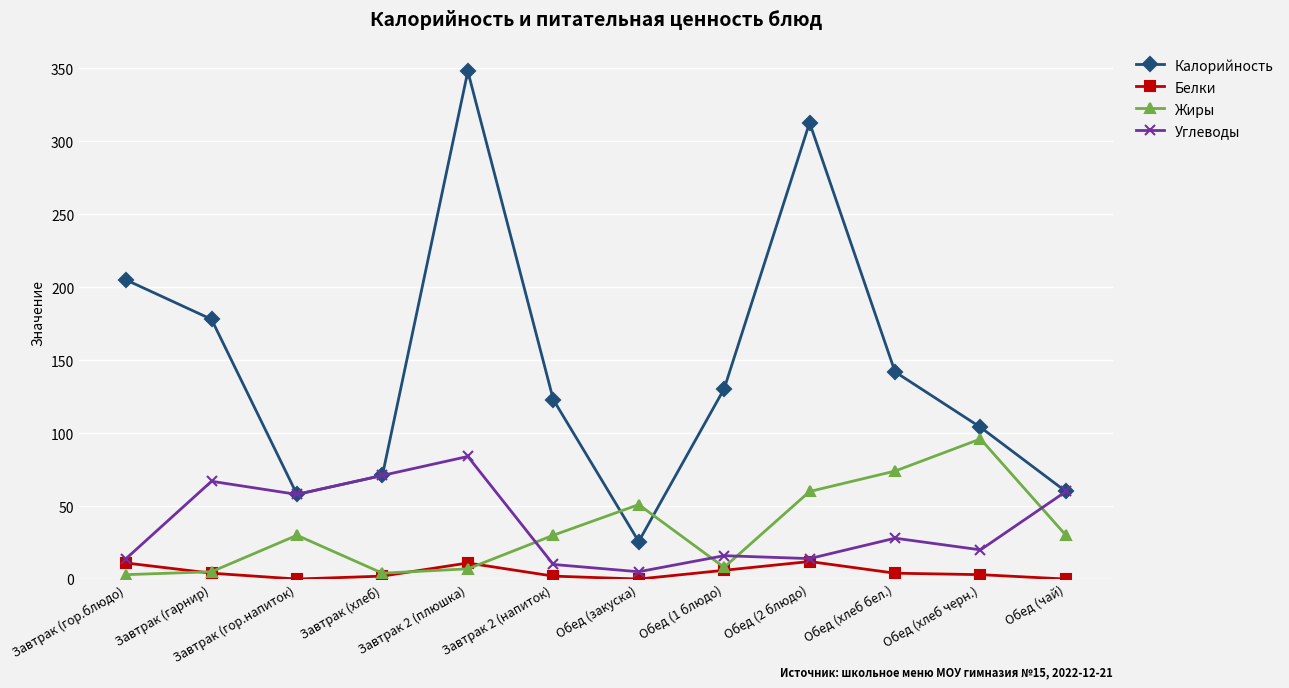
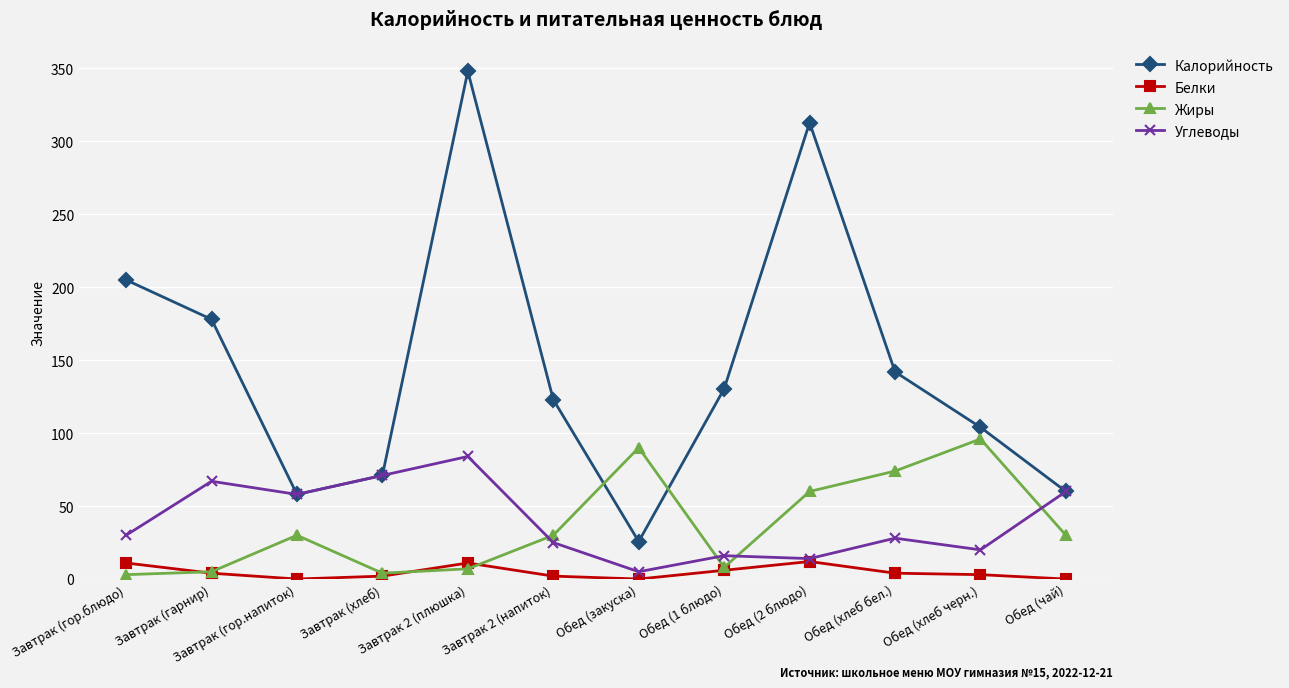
  {
    "Калорийность": {
      "Завтрак (гор.блюдо)": 205,
      "Завтрак (гарнир)": 178,
      "Завтрак 2 (плюшка)": 348,
      "Завтрак 2 (напиток)": 123,
      "Обед (закуска)": 26,
      "Обед (1 блюдо)": 130,
      "Обед (2 блюдо)": 313,
      "Обед (хлеб бел.)": 142,
      "Обед (хлеб черн.)": 104
    },
    "Белки": {
      "Завтрак (гор.блюдо)": 11,
      "Завтрак (гор.напиток)": 0,
      "Завтрак (хлеб)": 2,
      "Завтрак 2 (плюшка)": 11,
      "Завтрак 2 (напиток)": 2,
      "Обед (закуска)": 0,
      "Обед (1 блюдо)": 6,
      "Обед (2 блюдо)": 12,
      "Обед (хлеб бел.)": 4,
      "Обед (хлеб черн.)": 3,
      "Обед (чай)": 0
    },
    "Жиры": {
      "Завтрак (гор.блюдо)": 3,
      "Завтрак (гор.напиток)": 30,
      "Завтрак (хлеб)": 4,
      "Завтрак 2 (плюшка)": 7,
      "Завтрак 2 (напиток)": 30,
-     "Обед (закуска)": 51,
+     "Обед (закуска)": 90,
      "Обед (1 блюдо)": 8,
      "Обед (2 блюдо)": 60,
      "Обед (хлеб бел.)": 74,
      "Обед (хлеб черн.)": 96,
      "Обед (чай)": 30
    },
    "Углеводы": {
-     "Завтрак (гор.блюдо)": 14,
+     "Завтрак (гор.блюдо)": 30,
      "Завтрак (гарнир)": 67,
      "Завтрак 2 (плюшка)": 84,
-     "Завтрак 2 (напиток)": 10,
+     "Завтрак 2 (напиток)": 25,
      "Обед (закуска)": 5,
      "Обед (1 блюдо)": 16,
      "Обед (2 блюдо)": 14,
      "Обед (хлеб бел.)": 28,
      "Обед (хлеб черн.)": 20
    }
  }
